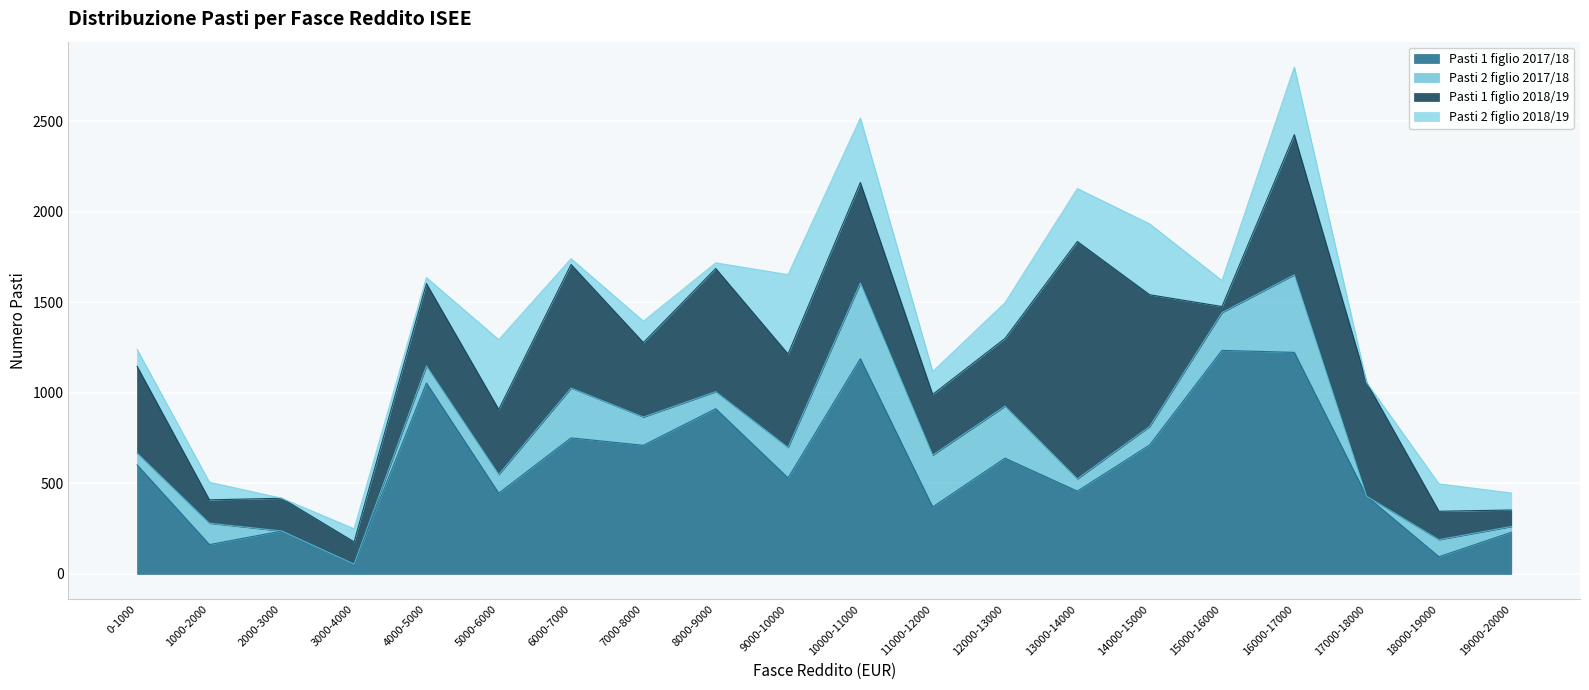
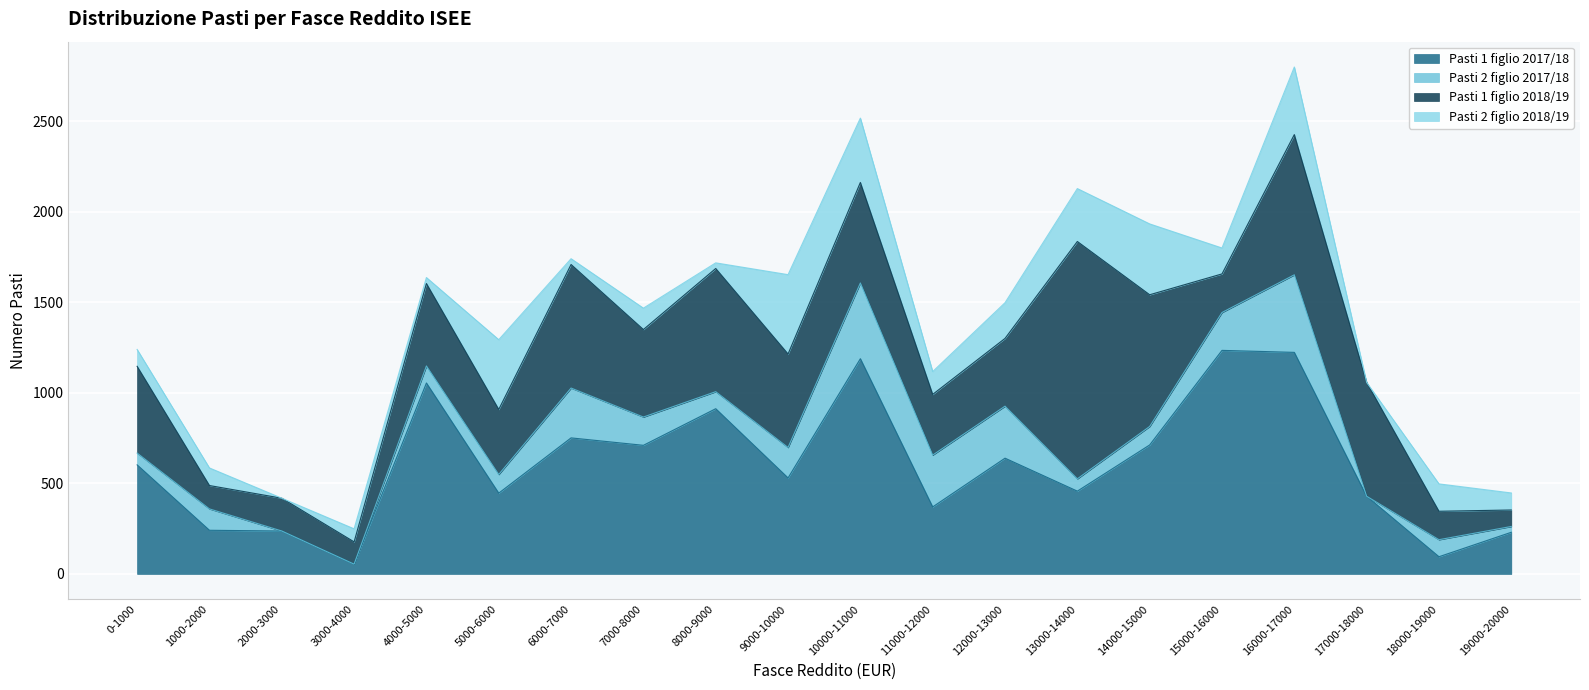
  {
    "Pasti 1 figlio 2017/18": {
      "0-1000": 600,
-     "1000-2000": 160,
+     "1000-2000": 240,
      "4000-5000": 1050,
      "5000-6000": 450,
      "6000-7000": 750,
      "7000-8000": 710,
      "8000-9000": 910,
      "9000-10000": 530,
      "10000-11000": 1190,
      "11000-12000": 370,
      "12000-13000": 640,
      "13000-14000": 460,
      "14000-15000": 710,
      "15000-16000": 1230,
      "16000-17000": 1220,
      "18000-19000": 100,
      "19000-20000": 230
    },
    "Pasti 1 figlio 2018/19": {
      "0-1000": 480,
      "1000-2000": 130,
      "3000-4000": 120,
      "4000-5000": 460,
      "5000-6000": 360,
      "6000-7000": 680,
-     "7000-8000": 410,
+     "7000-8000": 480,
      "8000-9000": 680,
      "9000-10000": 520,
      "10000-11000": 560,
      "11000-12000": 340,
      "12000-13000": 370,
      "13000-14000": 1310,
      "14000-15000": 730,
-     "15000-16000": 30,
+     "15000-16000": 210,
      "16000-17000": 770,
      "18000-19000": 160,
      "19000-20000": 90
    }
  }
